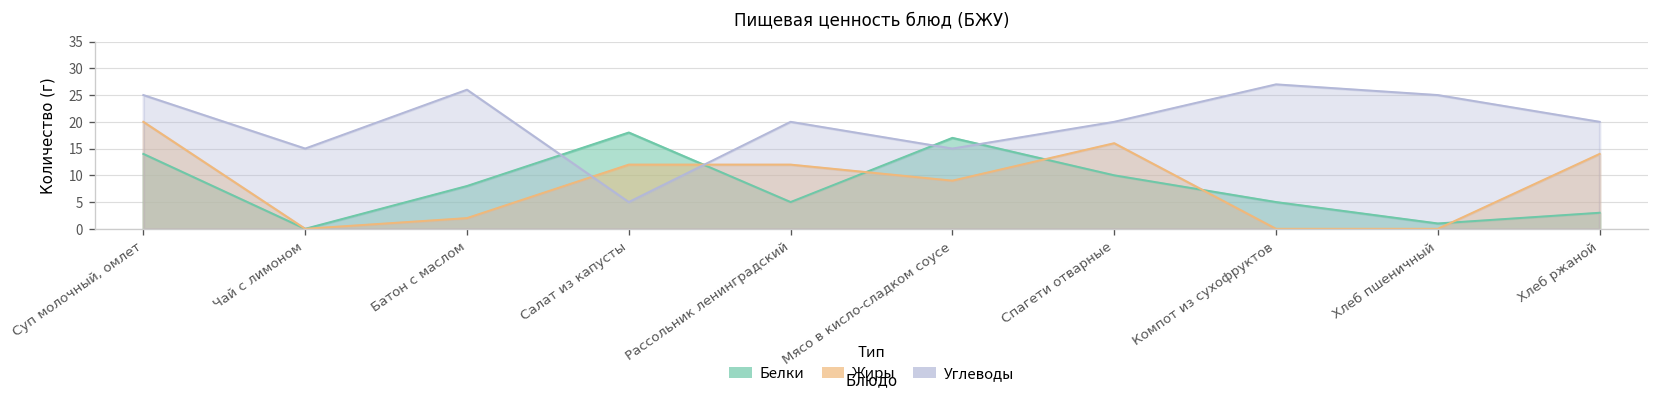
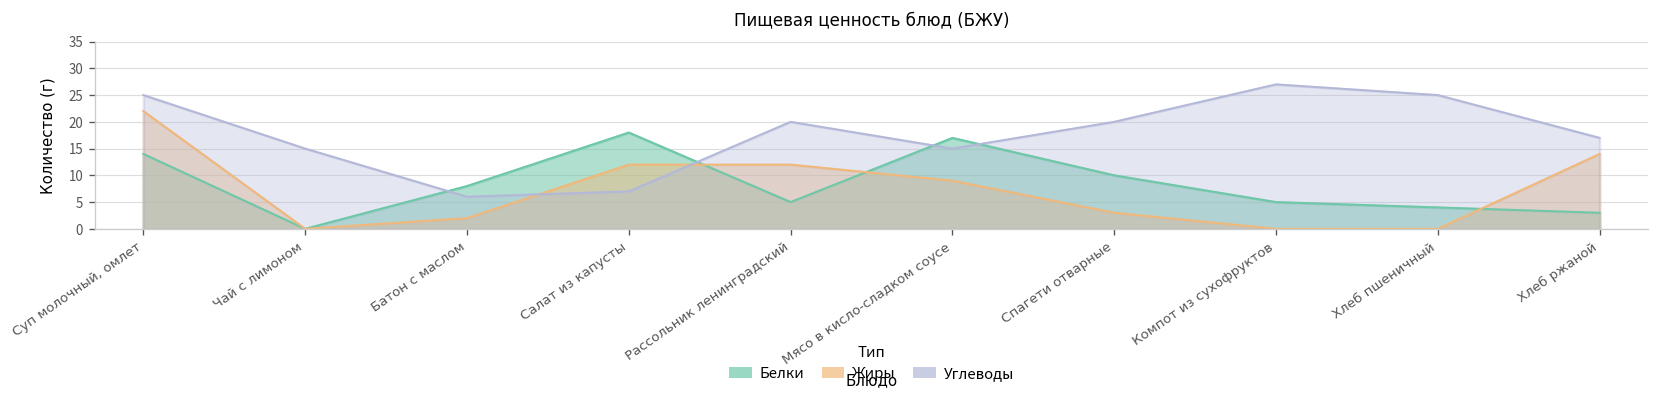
  {
    "Белки": {
      "Суп молочный, омлет": 14,
      "Батон с маслом": 8,
      "Салат из капусты": 18,
      "Рассольник ленинградский": 5,
      "Мясо в кисло-сладком соусе": 17,
      "Спагети отварные": 10,
      "Компот из сухофруктов": 5,
-     "Хлеб пшеничный": 1,
+     "Хлеб пшеничный": 4,
      "Хлеб ржаной": 3
    },
    "Жиры": {
-     "Суп молочный, омлет": 20,
+     "Суп молочный, омлет": 22,
      "Батон с маслом": 2,
      "Салат из капусты": 12,
      "Рассольник ленинградский": 12,
      "Мясо в кисло-сладком соусе": 9,
-     "Спагети отварные": 16,
+     "Спагети отварные": 3,
      "Компот из сухофруктов": 0,
      "Хлеб пшеничный": 0,
      "Хлеб ржаной": 14
    },
    "Углеводы": {
      "Суп молочный, омлет": 25,
      "Чай с лимоном": 15,
-     "Батон с маслом": 26,
-     "Салат из капусты": 5,
+     "Батон с маслом": 6,
+     "Салат из капусты": 7,
      "Рассольник ленинградский": 20,
      "Мясо в кисло-сладком соусе": 15,
      "Спагети отварные": 20,
      "Компот из сухофруктов": 27,
      "Хлеб пшеничный": 25,
-     "Хлеб ржаной": 20
+     "Хлеб ржаной": 17
    }
  }
